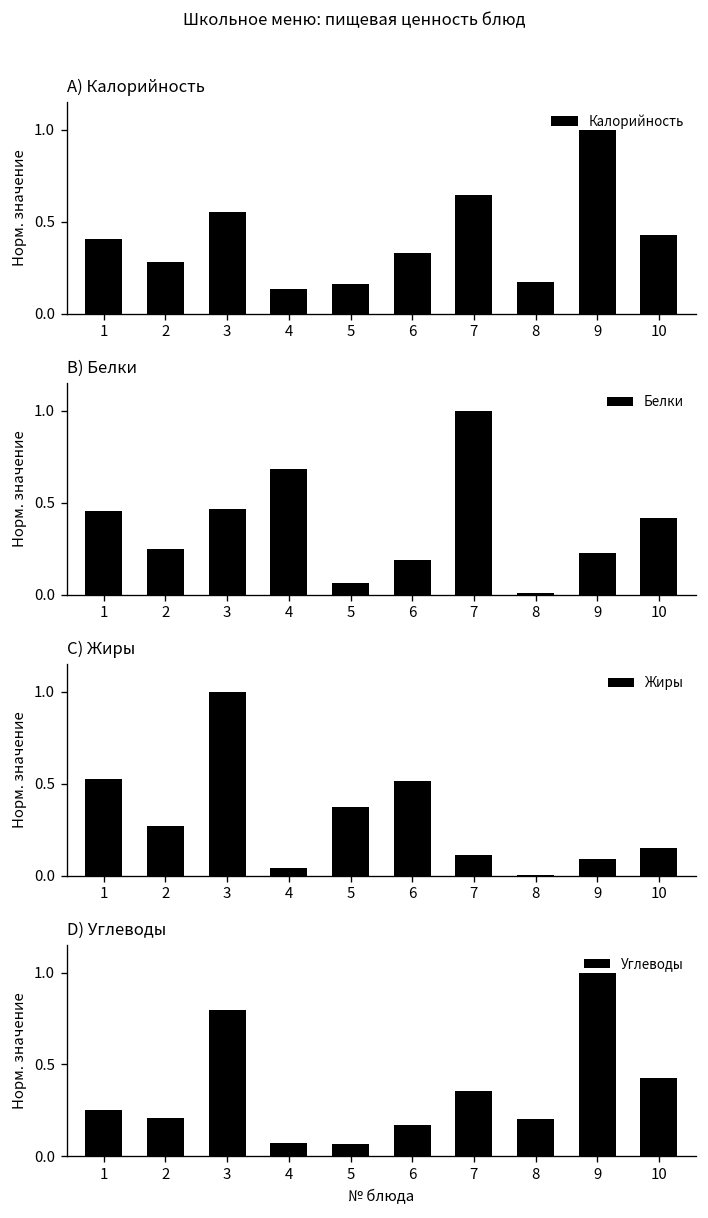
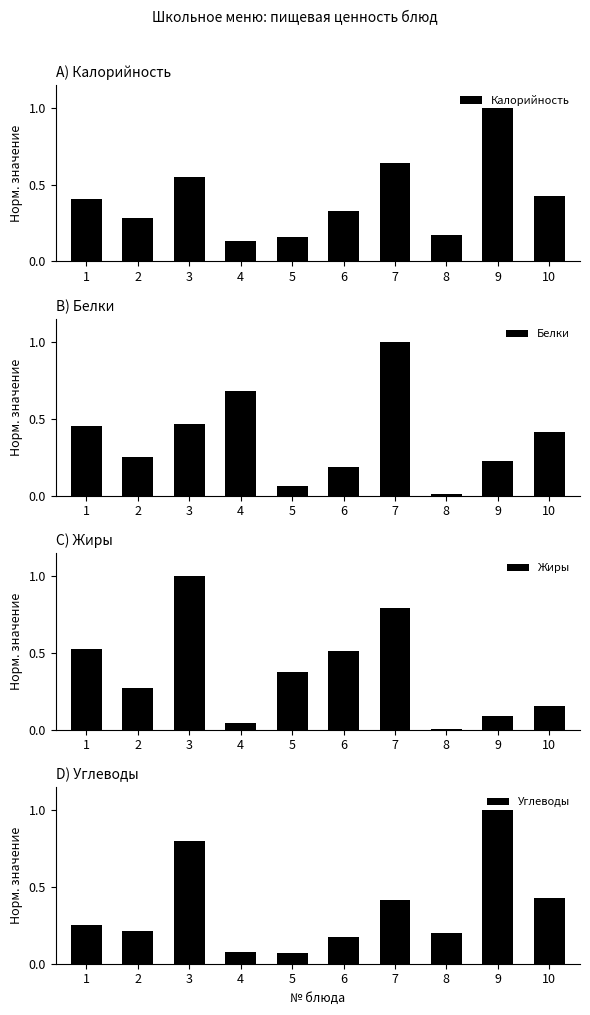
  {
    "A) Калорийность": {
      "1": 0.41,
      "2": 0.28,
      "3": 0.55,
      "4": 0.13,
      "5": 0.16,
      "6": 0.33,
      "7": 0.64,
      "8": 0.17,
      "9": 1.00,
      "10": 0.43
    },
    "B) Белки": {
      "1": 0.45,
      "2": 0.25,
      "3": 0.47,
      "4": 0.68,
      "5": 0.06,
      "6": 0.19,
      "7": 1.00,
      "9": 0.23,
      "10": 0.42
    },
    "C) Жиры": {
      "1": 0.53,
      "2": 0.27,
      "3": 1.00,
      "4": 0.04,
      "5": 0.37,
      "6": 0.51,
-     "7": 0.11,
+     "7": 0.79,
      "9": 0.09,
      "10": 0.15
    },
    "D) Углеводы": {
      "1": 0.25,
      "2": 0.21,
      "3": 0.80,
      "4": 0.07,
      "5": 0.07,
      "6": 0.17,
-     "7": 0.36,
+     "7": 0.41,
      "8": 0.20,
      "9": 1.00,
      "10": 0.43
    }
  }
